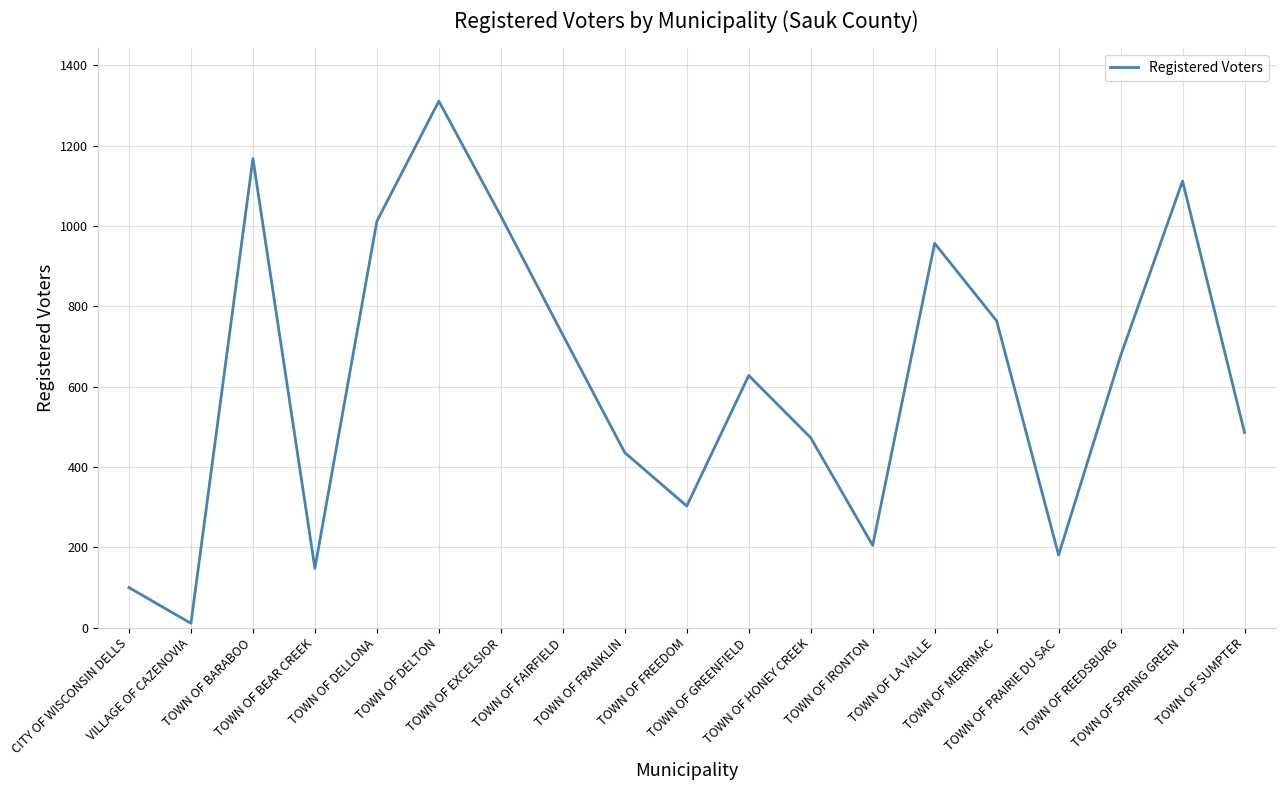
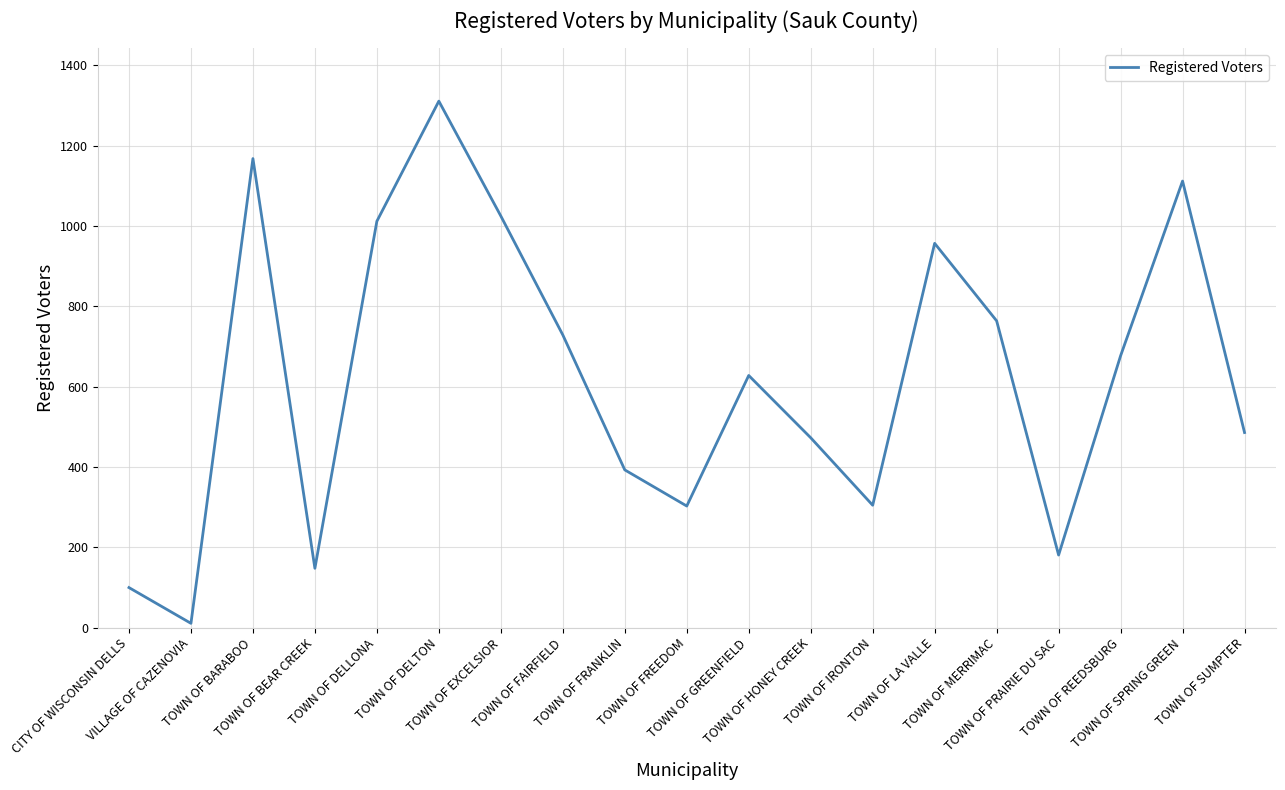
  {
    "CITY OF WISCONSIN DELLS": 100,
    "VILLAGE OF CAZENOVIA": 10,
    "TOWN OF BARABOO": 1170,
    "TOWN OF BEAR CREEK": 150,
    "TOWN OF DELLONA": 1010,
    "TOWN OF DELTON": 1310,
    "TOWN OF EXCELSIOR": 1030,
    "TOWN OF FAIRFIELD": 730,
-   "TOWN OF FRANKLIN": 440,
+   "TOWN OF FRANKLIN": 390,
    "TOWN OF FREEDOM": 300,
    "TOWN OF GREENFIELD": 630,
    "TOWN OF HONEY CREEK": 470,
-   "TOWN OF IRONTON": 210,
+   "TOWN OF IRONTON": 310,
    "TOWN OF LA VALLE": 960,
    "TOWN OF MERRIMAC": 760,
    "TOWN OF PRAIRIE DU SAC": 180,
    "TOWN OF REEDSBURG": 680,
    "TOWN OF SPRING GREEN": 1110,
    "TOWN OF SUMPTER": 490
  }
